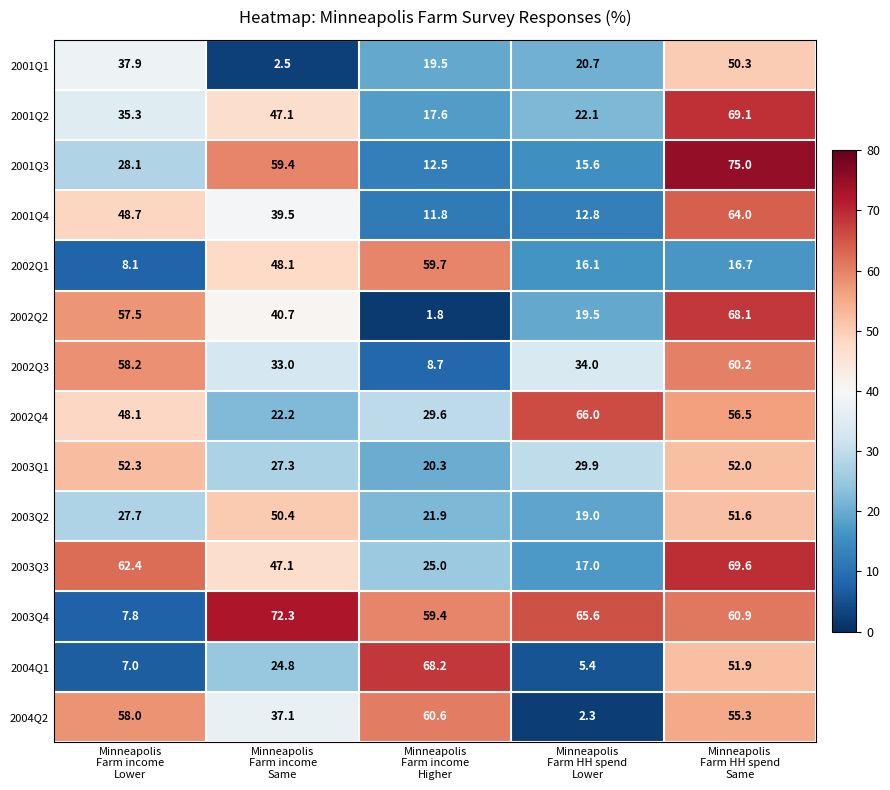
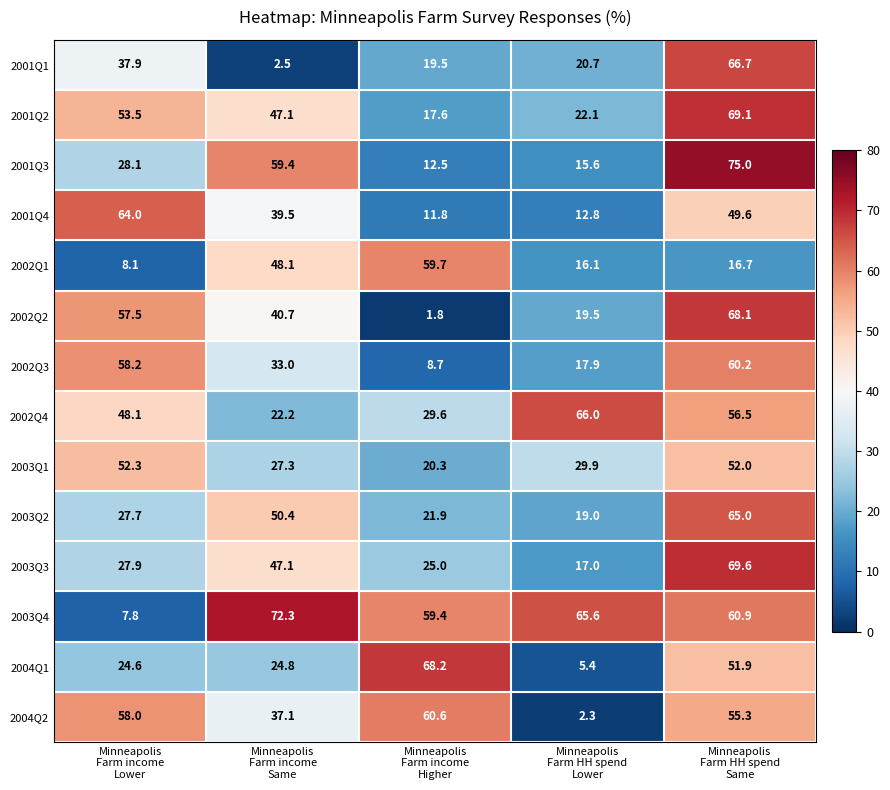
  {
    "2001Q1": {
      "Minneapolis Farm income Lower": 37.9,
      "Minneapolis Farm income Same": 2.5,
      "Minneapolis Farm income Higher": 19.5,
      "Minneapolis Farm HH spend Lower": 20.7,
-     "Minneapolis Farm HH spend Same": 50.3
+     "Minneapolis Farm HH spend Same": 66.7
    },
    "2001Q2": {
-     "Minneapolis Farm income Lower": 35.3,
+     "Minneapolis Farm income Lower": 53.5,
      "Minneapolis Farm income Same": 47.1,
      "Minneapolis Farm income Higher": 17.6,
      "Minneapolis Farm HH spend Lower": 22.1,
      "Minneapolis Farm HH spend Same": 69.1
    },
    "2001Q3": {
      "Minneapolis Farm income Lower": 28.1,
      "Minneapolis Farm income Same": 59.4,
      "Minneapolis Farm income Higher": 12.5,
      "Minneapolis Farm HH spend Lower": 15.6,
      "Minneapolis Farm HH spend Same": 75.0
    },
    "2001Q4": {
-     "Minneapolis Farm income Lower": 48.7,
+     "Minneapolis Farm income Lower": 64.0,
      "Minneapolis Farm income Same": 39.5,
      "Minneapolis Farm income Higher": 11.8,
      "Minneapolis Farm HH spend Lower": 12.8,
-     "Minneapolis Farm HH spend Same": 64.0
+     "Minneapolis Farm HH spend Same": 49.6
    },
    "2002Q1": {
      "Minneapolis Farm income Lower": 8.1,
      "Minneapolis Farm income Same": 48.1,
      "Minneapolis Farm income Higher": 59.7,
      "Minneapolis Farm HH spend Lower": 16.1,
      "Minneapolis Farm HH spend Same": 16.7
    },
    "2002Q2": {
      "Minneapolis Farm income Lower": 57.5,
      "Minneapolis Farm income Same": 40.7,
      "Minneapolis Farm income Higher": 1.8,
      "Minneapolis Farm HH spend Lower": 19.5,
      "Minneapolis Farm HH spend Same": 68.1
    },
    "2002Q3": {
      "Minneapolis Farm income Lower": 58.2,
      "Minneapolis Farm income Same": 33.0,
      "Minneapolis Farm income Higher": 8.7,
-     "Minneapolis Farm HH spend Lower": 34.0,
+     "Minneapolis Farm HH spend Lower": 17.9,
      "Minneapolis Farm HH spend Same": 60.2
    },
    "2002Q4": {
      "Minneapolis Farm income Lower": 48.1,
      "Minneapolis Farm income Same": 22.2,
      "Minneapolis Farm income Higher": 29.6,
      "Minneapolis Farm HH spend Lower": 66.0,
      "Minneapolis Farm HH spend Same": 56.5
    },
    "2003Q1": {
      "Minneapolis Farm income Lower": 52.3,
      "Minneapolis Farm income Same": 27.3,
      "Minneapolis Farm income Higher": 20.3,
      "Minneapolis Farm HH spend Lower": 29.9,
      "Minneapolis Farm HH spend Same": 52.0
    },
    "2003Q2": {
      "Minneapolis Farm income Lower": 27.7,
      "Minneapolis Farm income Same": 50.4,
      "Minneapolis Farm income Higher": 21.9,
      "Minneapolis Farm HH spend Lower": 19.0,
-     "Minneapolis Farm HH spend Same": 51.6
+     "Minneapolis Farm HH spend Same": 65.0
    },
    "2003Q3": {
-     "Minneapolis Farm income Lower": 62.4,
+     "Minneapolis Farm income Lower": 27.9,
      "Minneapolis Farm income Same": 47.1,
      "Minneapolis Farm income Higher": 25.0,
      "Minneapolis Farm HH spend Lower": 17.0,
      "Minneapolis Farm HH spend Same": 69.6
    },
    "2003Q4": {
      "Minneapolis Farm income Lower": 7.8,
      "Minneapolis Farm income Same": 72.3,
      "Minneapolis Farm income Higher": 59.4,
      "Minneapolis Farm HH spend Lower": 65.6,
      "Minneapolis Farm HH spend Same": 60.9
    },
    "2004Q1": {
-     "Minneapolis Farm income Lower": 7.0,
+     "Minneapolis Farm income Lower": 24.6,
      "Minneapolis Farm income Same": 24.8,
      "Minneapolis Farm income Higher": 68.2,
      "Minneapolis Farm HH spend Lower": 5.4,
      "Minneapolis Farm HH spend Same": 51.9
    },
    "2004Q2": {
      "Minneapolis Farm income Lower": 58.0,
      "Minneapolis Farm income Same": 37.1,
      "Minneapolis Farm income Higher": 60.6,
      "Minneapolis Farm HH spend Lower": 2.3,
      "Minneapolis Farm HH spend Same": 55.3
    }
  }
